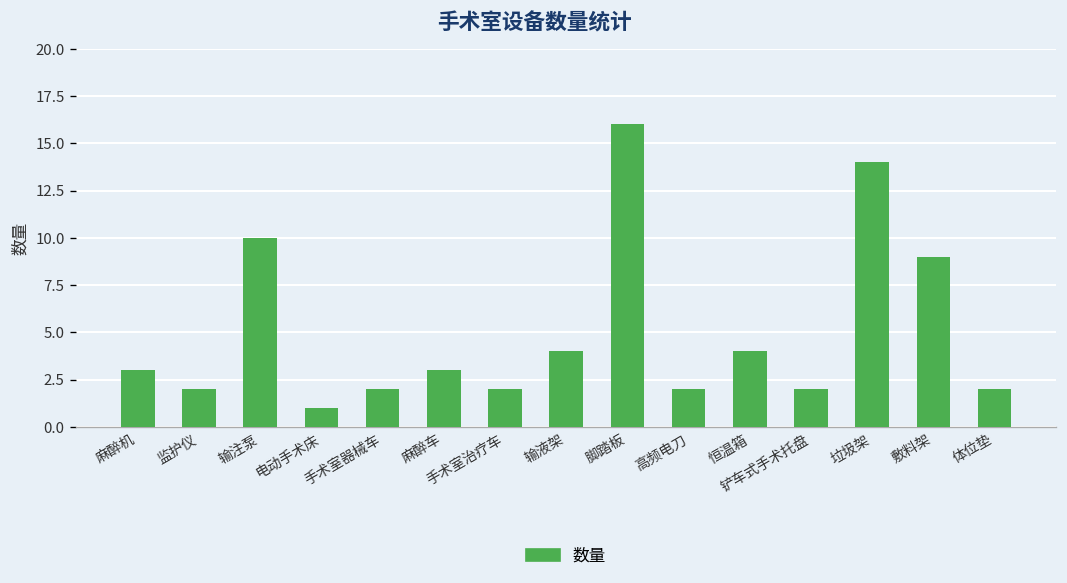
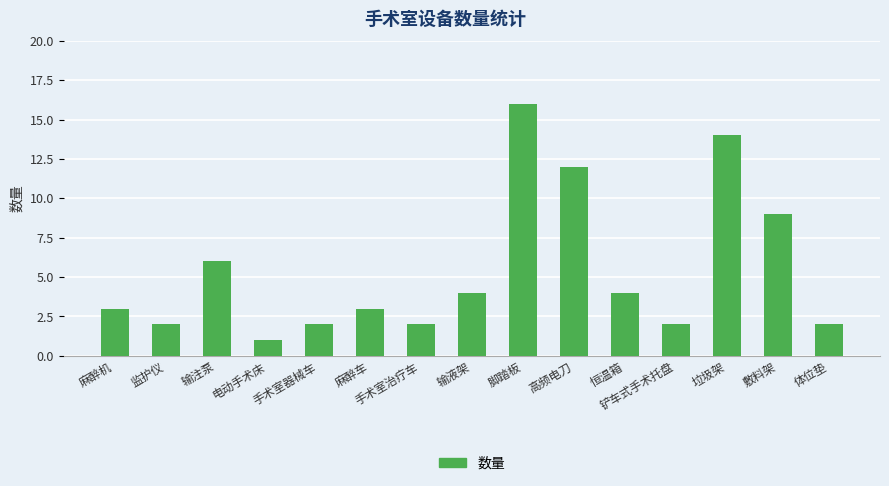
  {
    "麻醉机": 3,
    "监护仪": 2,
-   "输注泵": 10,
+   "输注泵": 6,
    "电动手术床": 1,
    "手术室器械车": 2,
    "麻醉车": 3,
    "手术室治疗车": 2,
    "输液架": 4,
    "脚踏板": 16,
-   "高频电刀": 2,
+   "高频电刀": 12,
    "恒温箱": 4,
    "铲车式手术托盘": 2,
    "垃圾架": 14,
    "敷料架": 9,
    "体位垫": 2
  }
